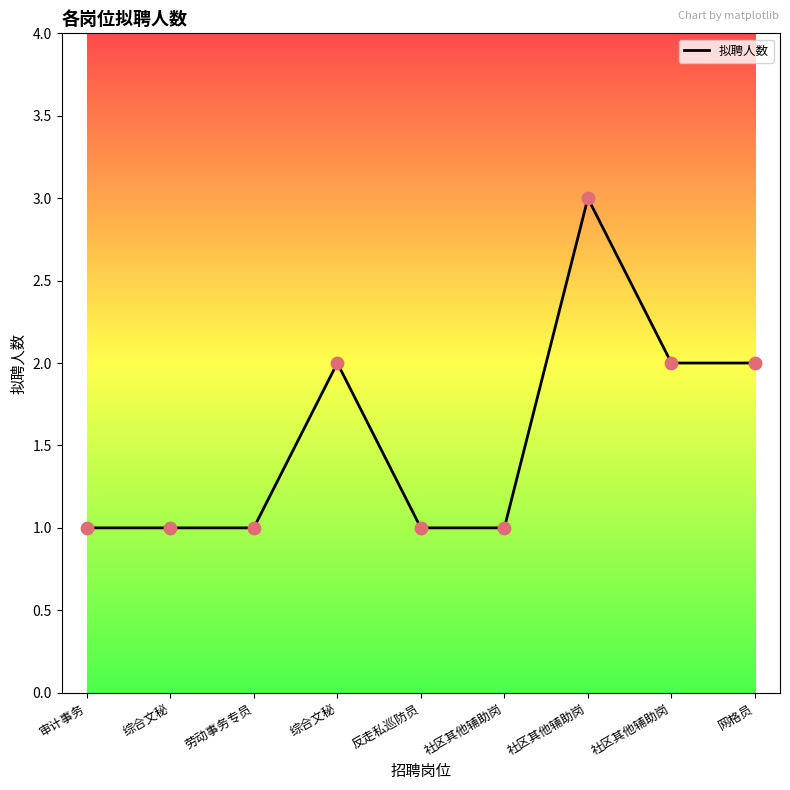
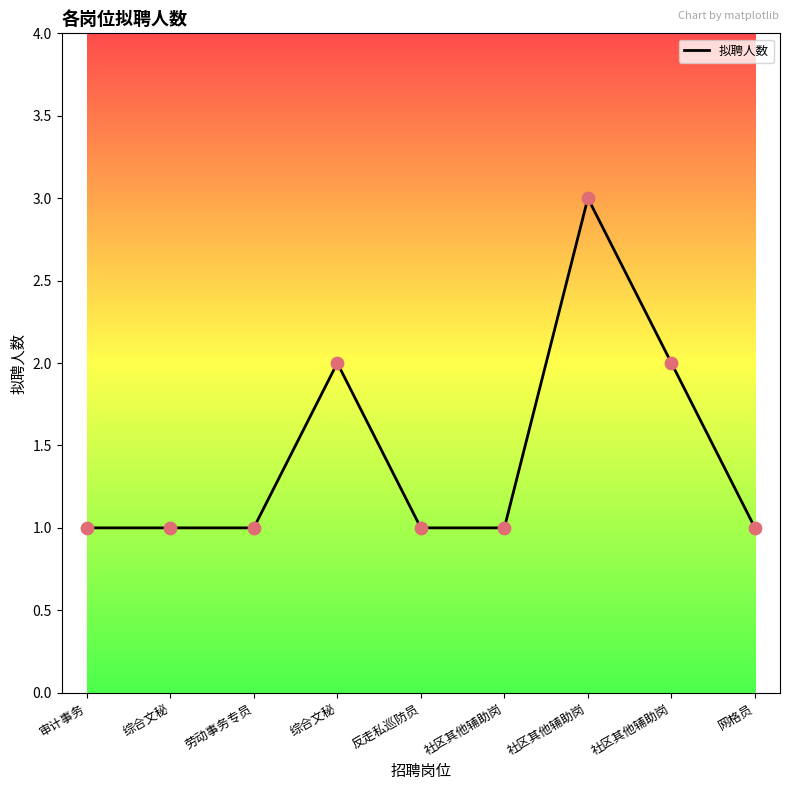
  {
    "审计事务": 1,
    "劳动事务专员": 1,
    "反走私巡防员": 1,
-   "网格员": 2
+   "网格员": 1
  }
